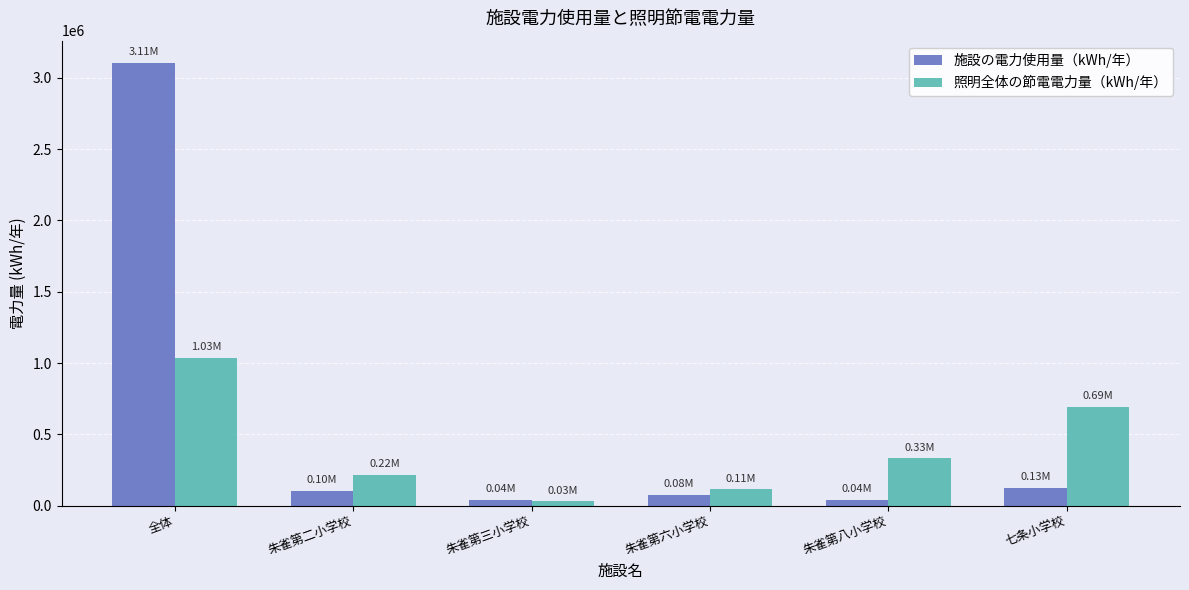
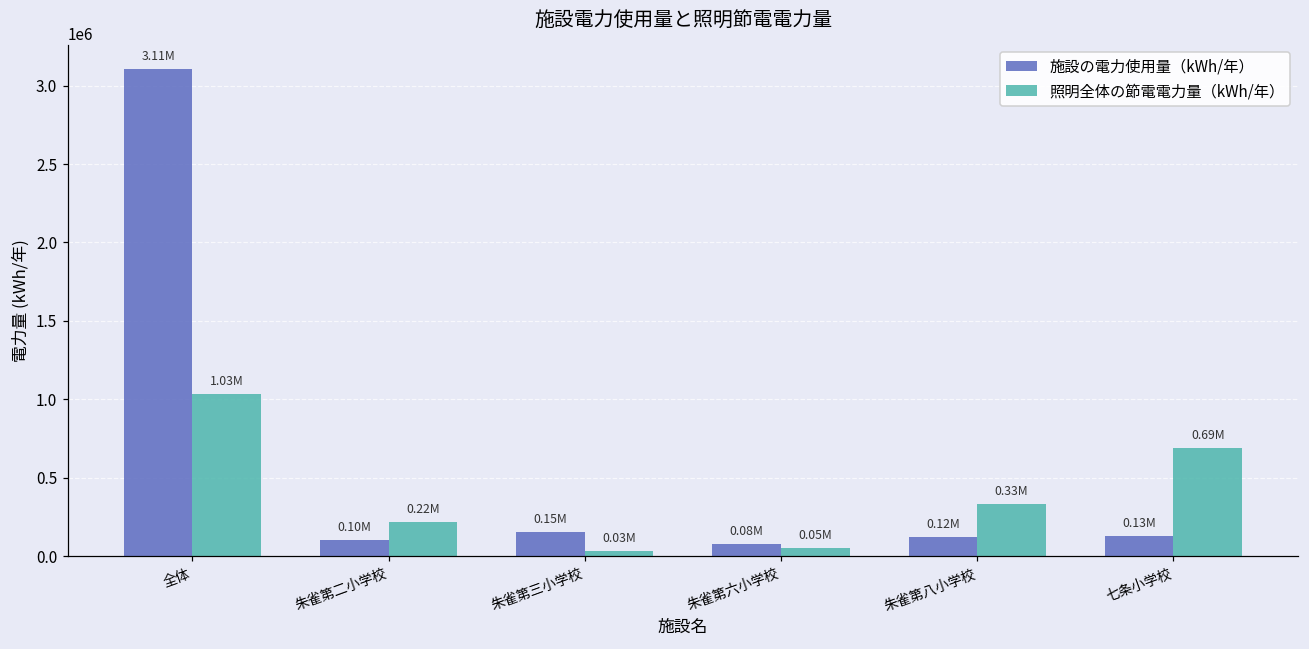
  {
    "施設の電力使用量（kWh/年）": {
      "全体": "3.11M",
      "朱雀第二小学校": "0.10M",
-     "朱雀第三小学校": "0.04M",
+     "朱雀第三小学校": "0.15M",
      "朱雀第六小学校": "0.08M",
-     "朱雀第八小学校": "0.04M",
+     "朱雀第八小学校": "0.12M",
      "七条小学校": "0.13M"
    },
    "照明全体の節電電力量（kWh/年）": {
      "全体": "1.03M",
      "朱雀第二小学校": "0.22M",
      "朱雀第三小学校": "0.03M",
-     "朱雀第六小学校": "0.11M",
+     "朱雀第六小学校": "0.05M",
      "朱雀第八小学校": "0.33M",
      "七条小学校": "0.69M"
    }
  }
